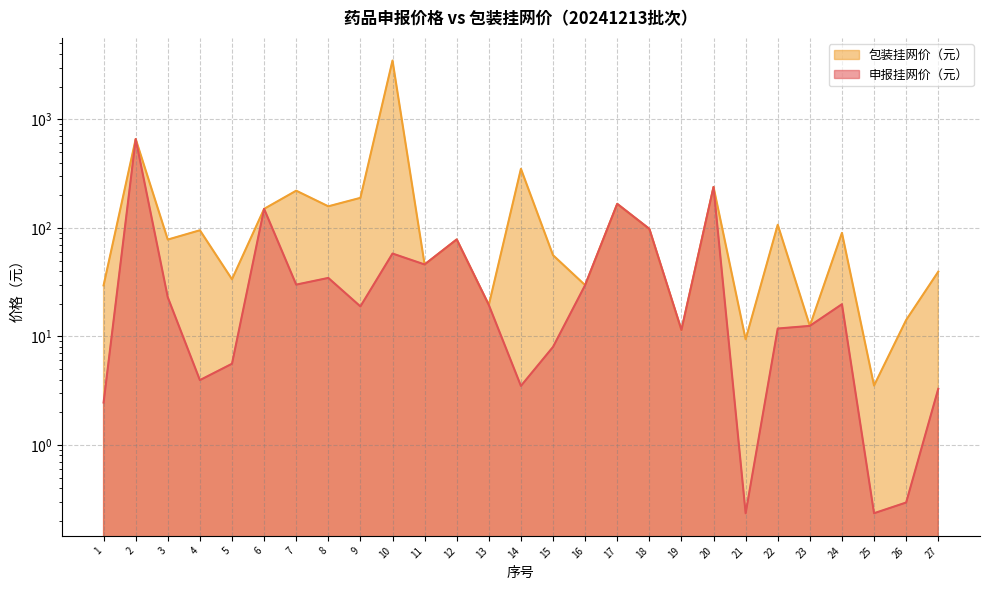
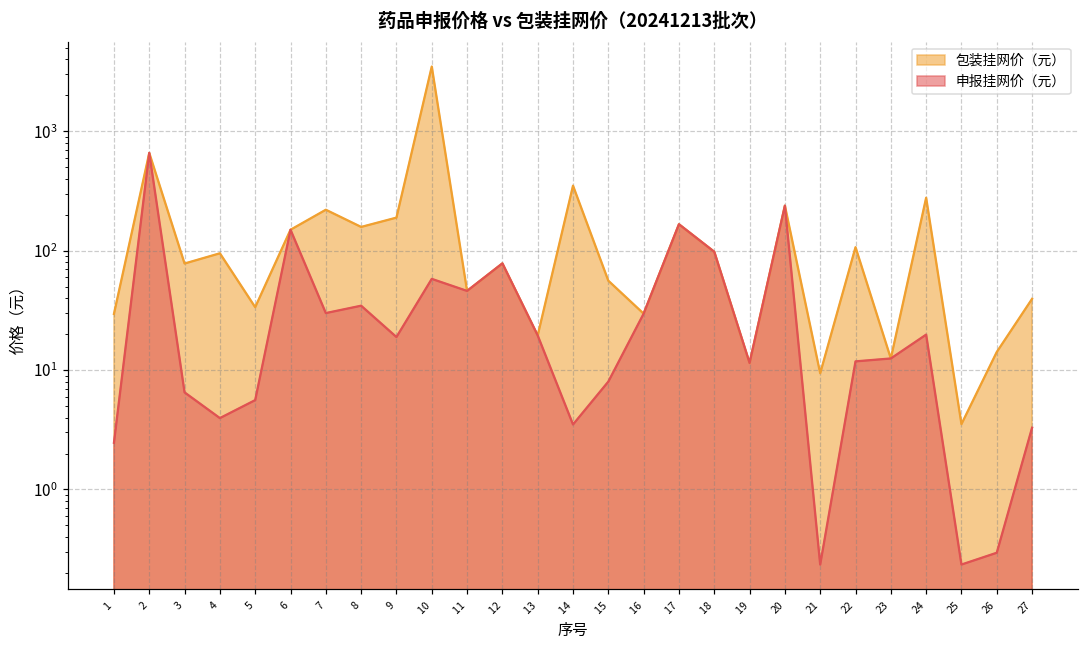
  {
    "包装挂网价（元）": {
      "1": 30,
      "3": 80,
      "4": 90,
      "5": 34,
      "7": 220,
      "8": 160,
      "9": 190,
      "10": 3500,
      "14": 350,
      "15": 60,
      "21": 9,
      "22": 110,
-     "24": 90,
+     "24": 280,
      "25": 3.5,
      "26": 14,
      "27": 39
    },
    "申报挂网价（元）": {
      "1": 2.5,
-     "3": 23,
+     "3": 7,
      "4": 4,
      "5": 6,
      "7": 30,
      "8": 35,
      "9": 19,
      "10": 60,
      "14": 3.5,
      "15": 8,
      "21": 0.24,
      "22": 12,
      "24": 20,
      "25": 0.24,
      "26": 0.30,
      "27": 3.3
    }
  }
